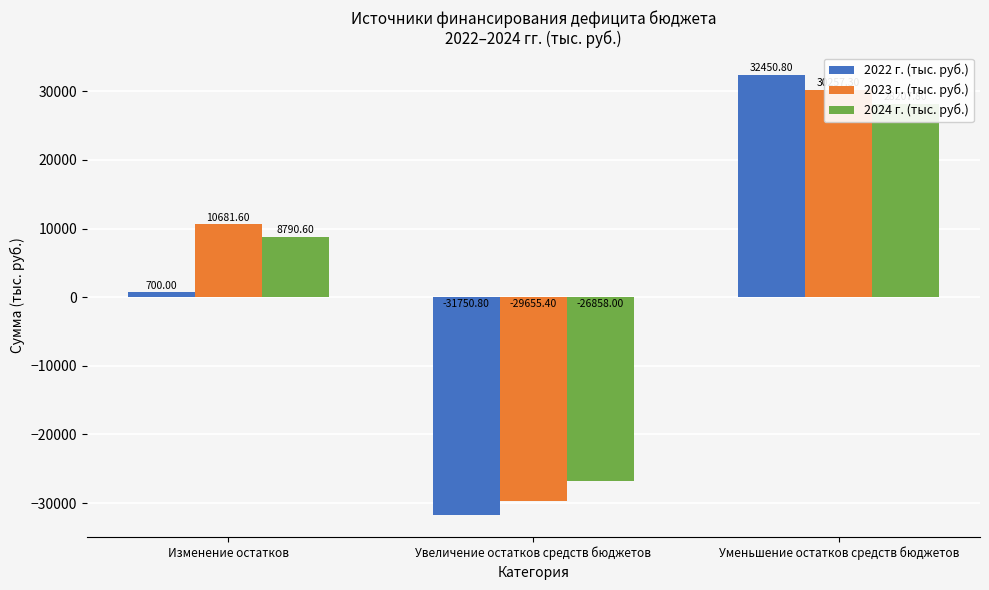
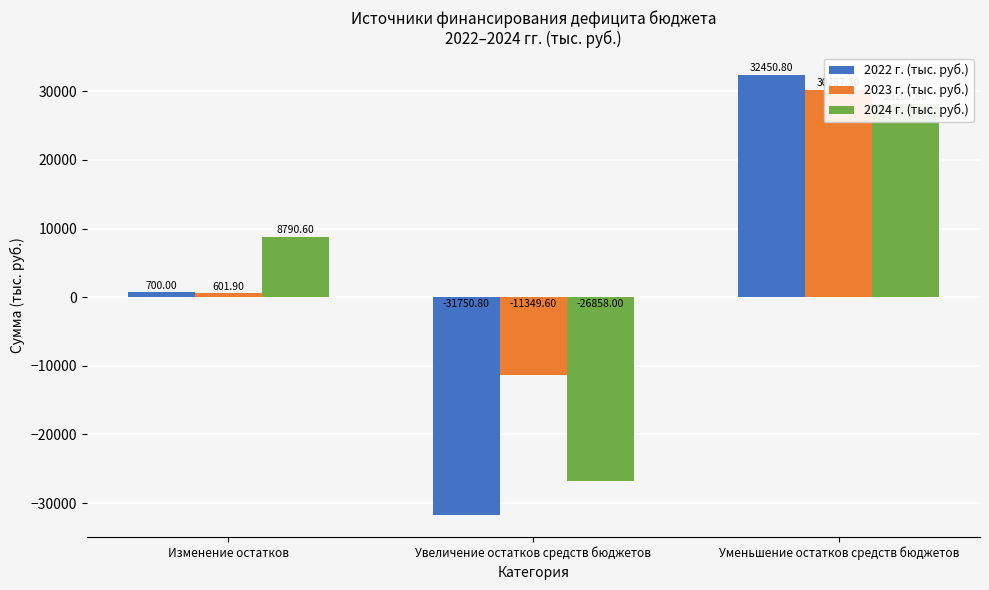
  {
    "2022 г. (тыс. руб.)": {
      "Изменение остатков": 700.00,
      "Увеличение остатков средств бюджетов": -31750.80,
      "Уменьшение остатков средств бюджетов": 32450.80
    },
    "2023 г. (тыс. руб.)": {
-     "Изменение остатков": 10681.60,
-     "Увеличение остатков средств бюджетов": -29655.40
+     "Изменение остатков": 601.90,
+     "Увеличение остатков средств бюджетов": -11349.60
    },
    "2024 г. (тыс. руб.)": {
      "Изменение остатков": 8790.60,
      "Увеличение остатков средств бюджетов": -26858.00
    }
  }
